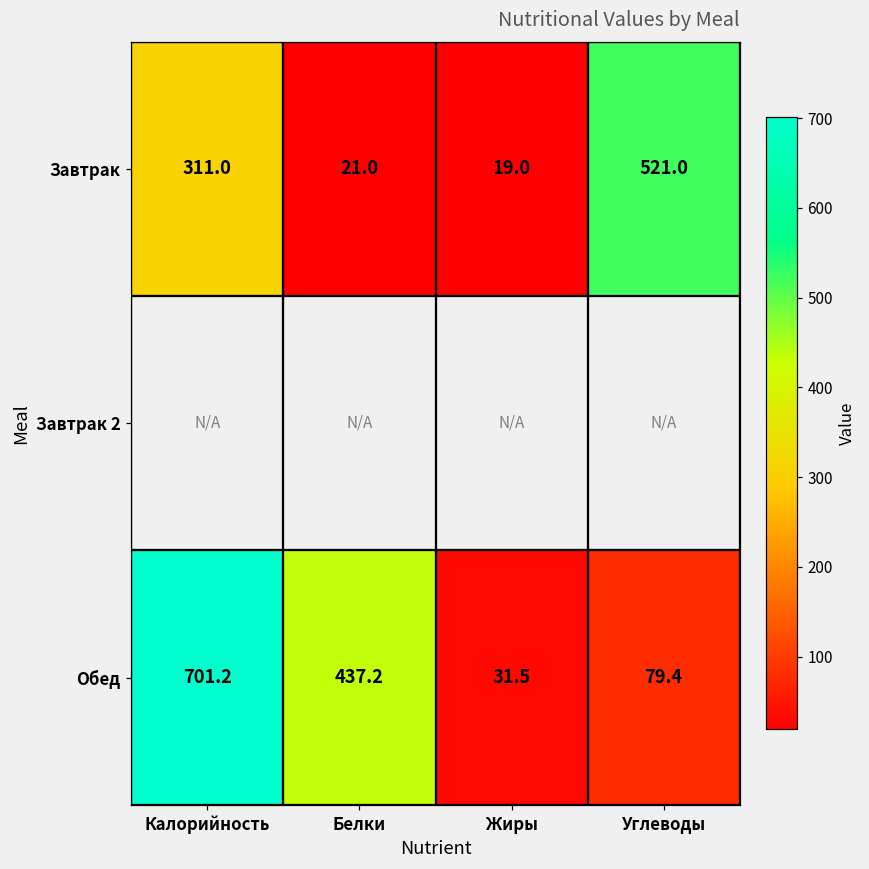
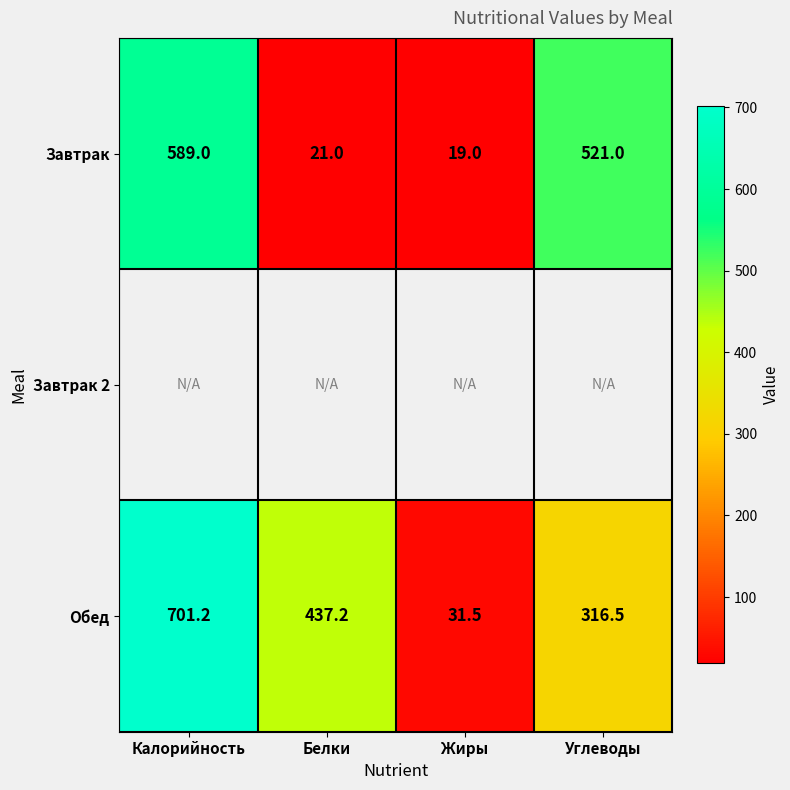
  {
    "Завтрак": {
-     "Калорийность": 311.0,
+     "Калорийность": 589.0,
      "Белки": 21.0,
      "Жиры": 19.0,
      "Углеводы": 521.0
    },
    "Обед": {
      "Калорийность": 701.2,
      "Белки": 437.2,
      "Жиры": 31.5,
-     "Углеводы": 79.4
+     "Углеводы": 316.5
    }
  }
